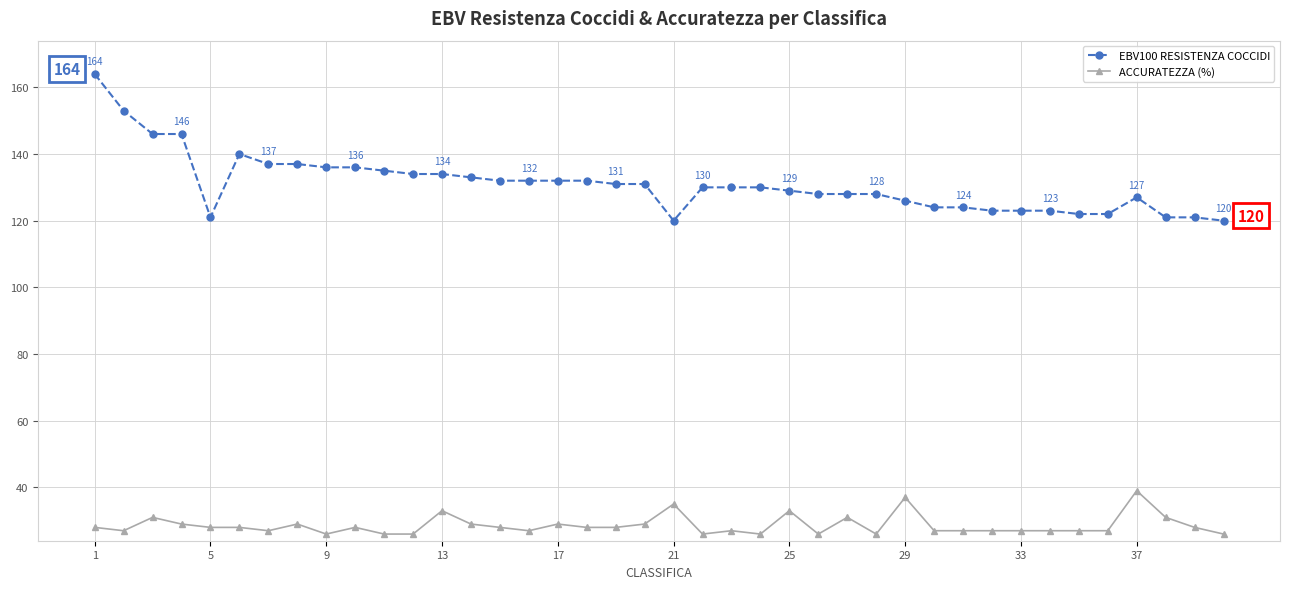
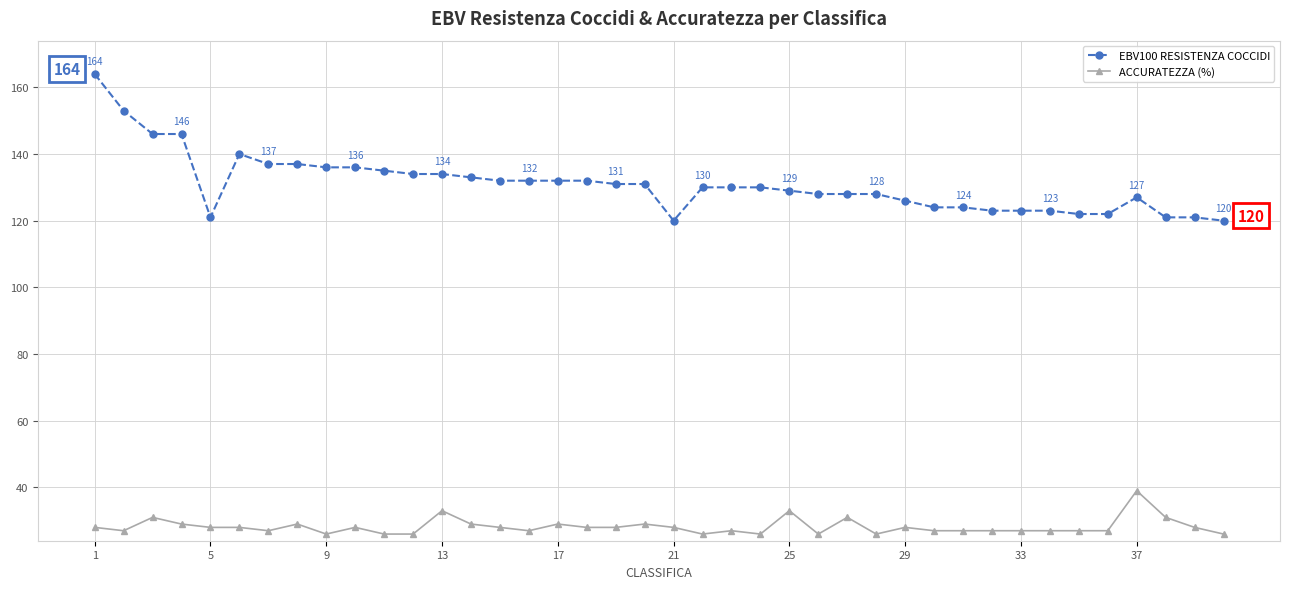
  {
    "EBV100 RESISTENZA COCCIDI": {
      "1": 164,
      "13": 134,
      "25": 129,
      "37": 127
    },
    "ACCURATEZZA (%)": {
      "1": 28,
      "5": 28,
      "9": 26,
      "13": 33,
      "17": 29,
-     "21": 35,
+     "21": 28,
      "25": 33,
-     "29": 37,
+     "29": 28,
      "33": 27,
      "37": 39
    }
  }
